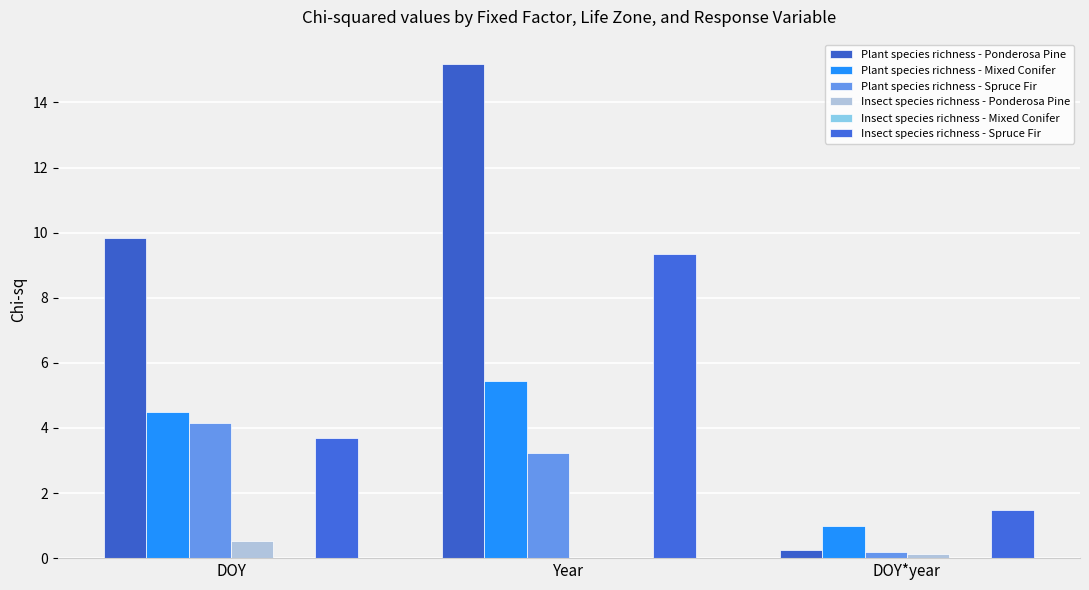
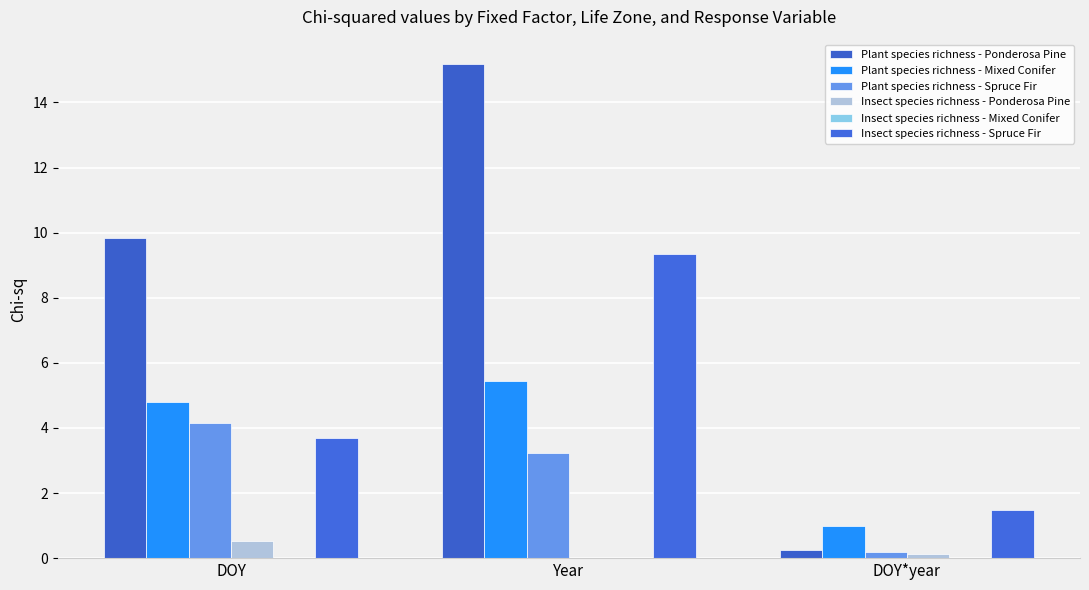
  {
    "Plant species richness - Mixed Conifer": {
-     "DOY": 4.5,
+     "DOY": 4.8,
      "Year": 5.4,
      "DOY*year": 1.0
    }
  }
